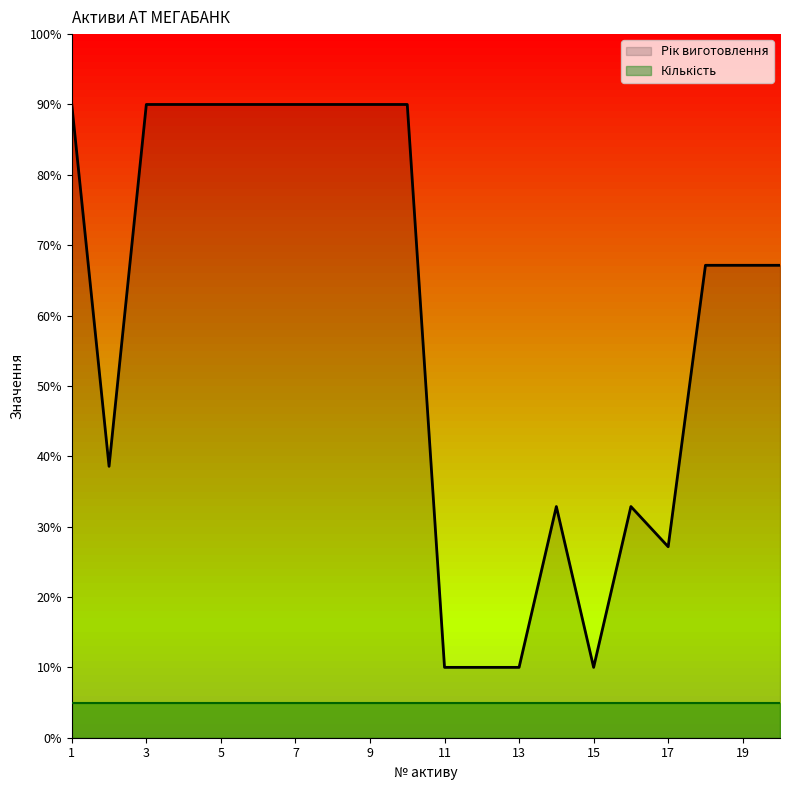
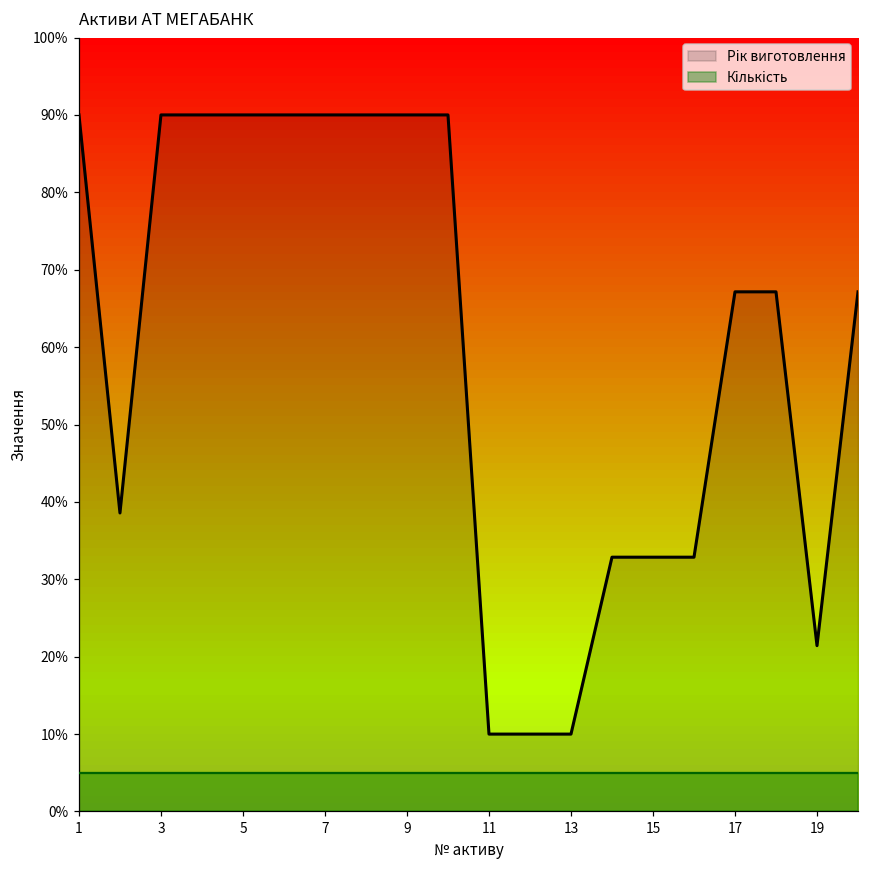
  {
    "Рік виготовлення": {
      "1": "90%",
      "3": "90%",
      "5": "90%",
      "7": "90%",
      "9": "90%",
      "11": "10%",
      "13": "10%",
-     "15": "10%",
-     "17": "27%",
-     "19": "67%"
+     "15": "33%",
+     "17": "67%",
+     "19": "21%"
    },
    "Кількість": {
      "1": "5%",
      "3": "5%",
      "5": "5%",
      "7": "5%",
      "9": "5%",
      "11": "5%",
      "13": "5%",
      "15": "5%",
      "17": "5%",
      "19": "5%"
    }
  }
